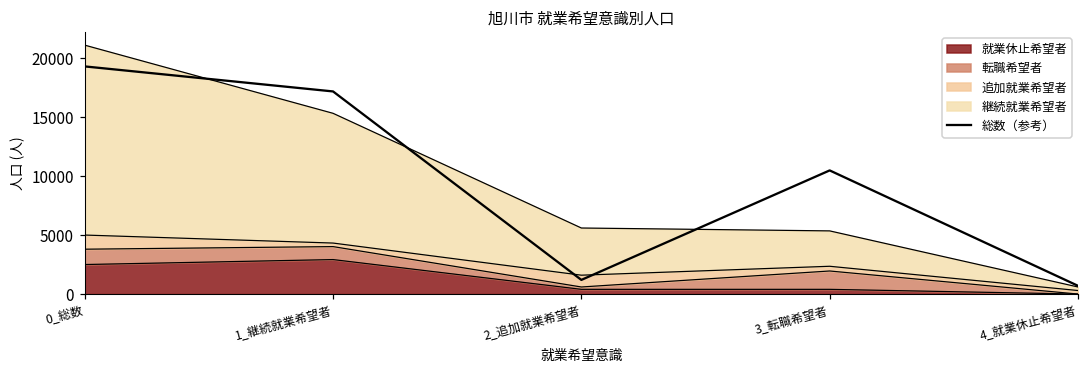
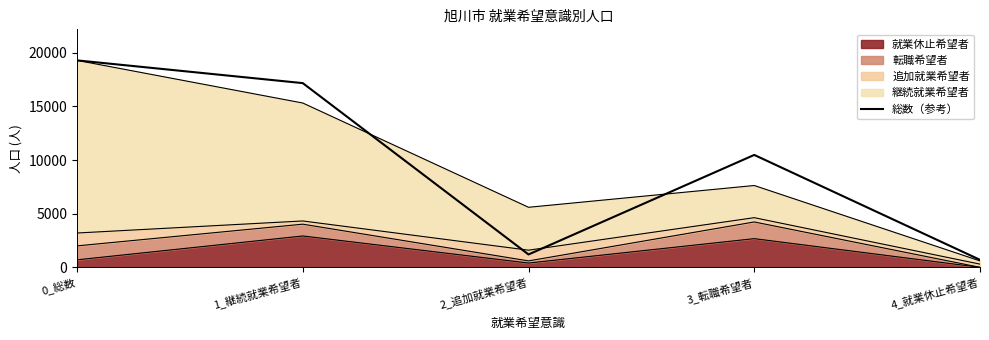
  {
    "就業休止希望者": {
-     "0_総数": 2500,
+     "0_総数": 700,
      "1_継続就業希望者": 2900,
-     "3_転職希望者": 400
+     "3_転職希望者": 2700
    },
    "転職希望者": {
      "0_総数": 1300,
      "1_継続就業希望者": 1100,
      "3_転職希望者": 1600
    },
    "総数（参考）": {
      "1_継続就業希望者": 17200,
      "2_追加就業希望者": 1200,
      "3_転職希望者": 10500
    }
  }
